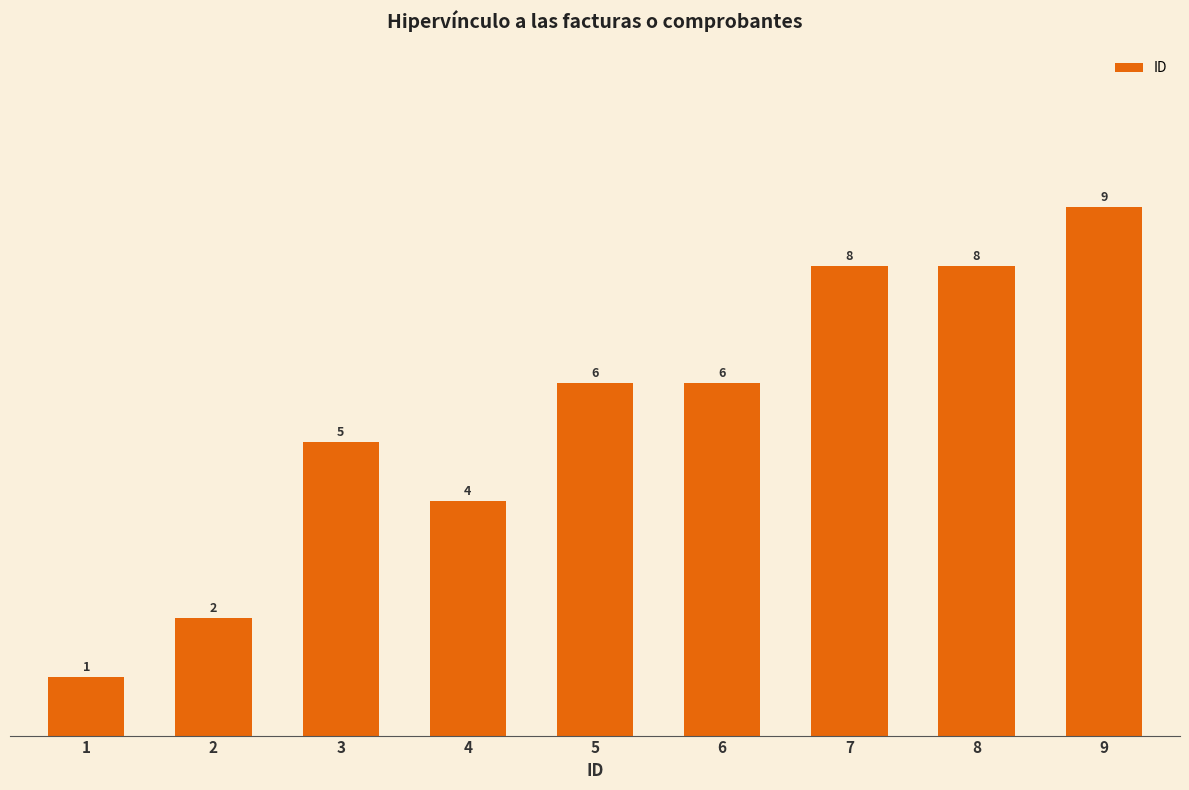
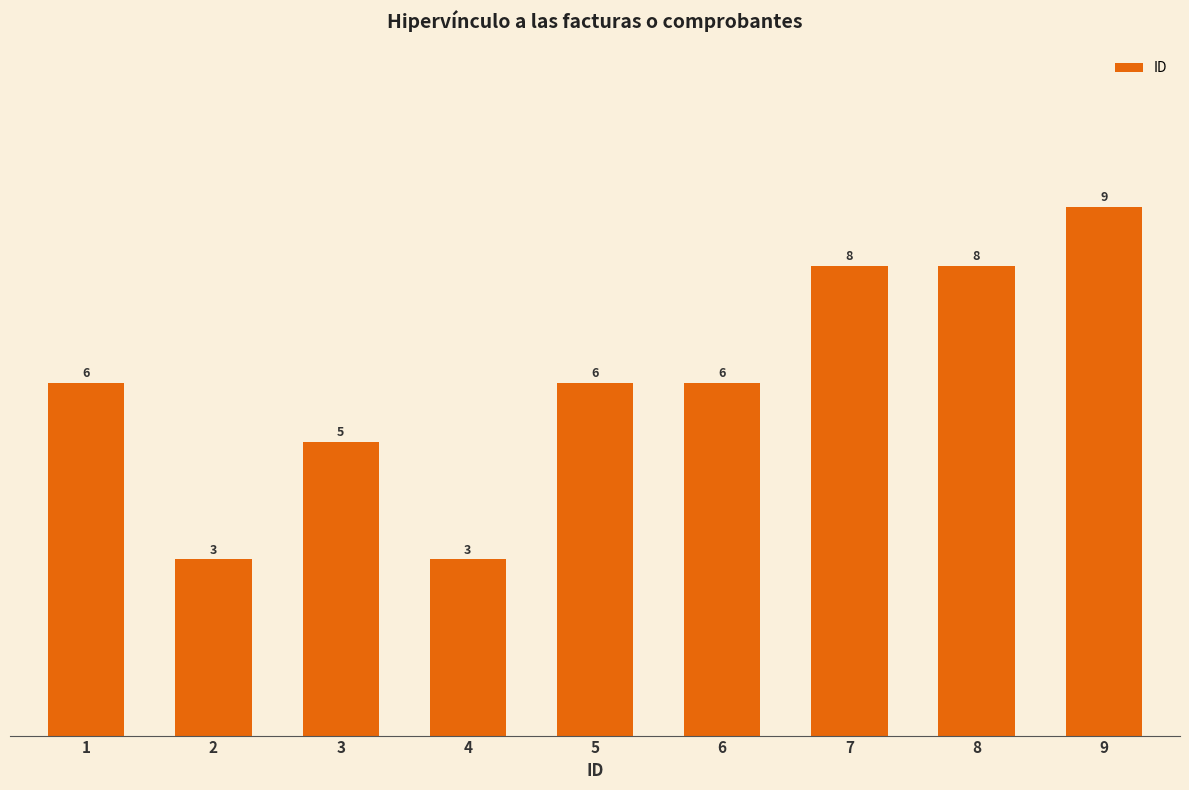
  {
-   "1": 1,
-   "2": 2,
+   "1": 6,
+   "2": 3,
    "3": 5,
-   "4": 4,
+   "4": 3,
    "5": 6,
    "6": 6,
    "7": 8,
    "8": 8,
    "9": 9
  }
